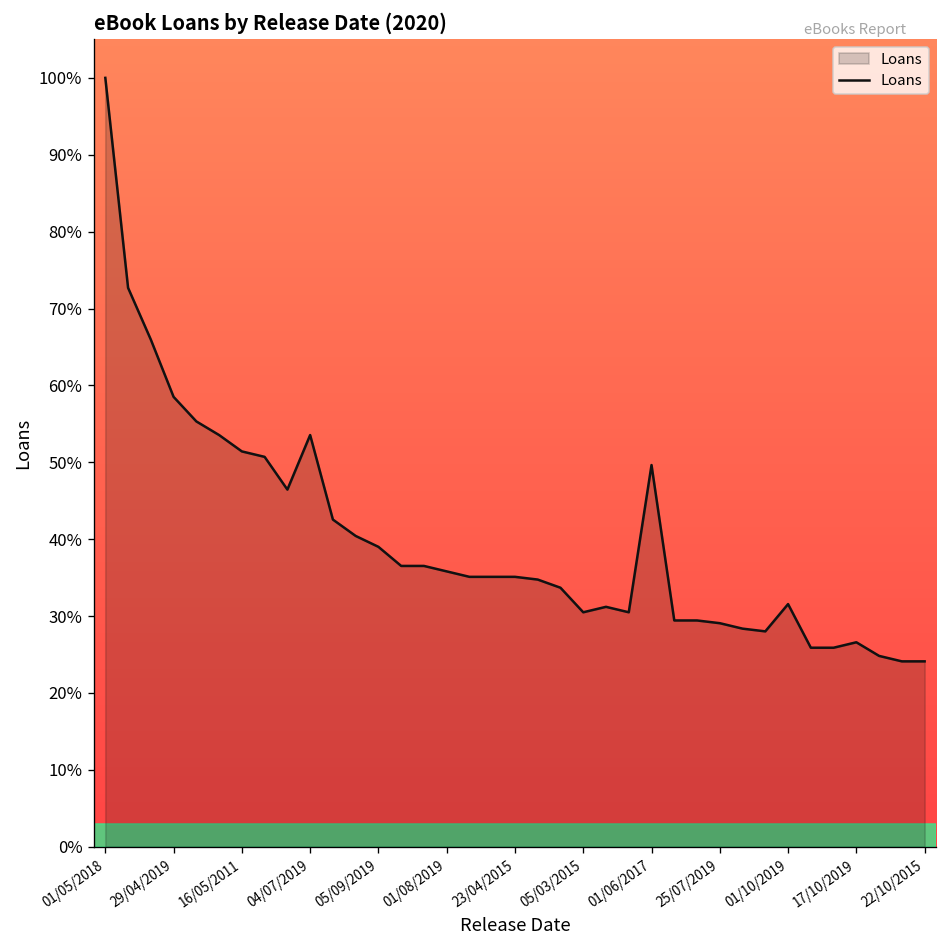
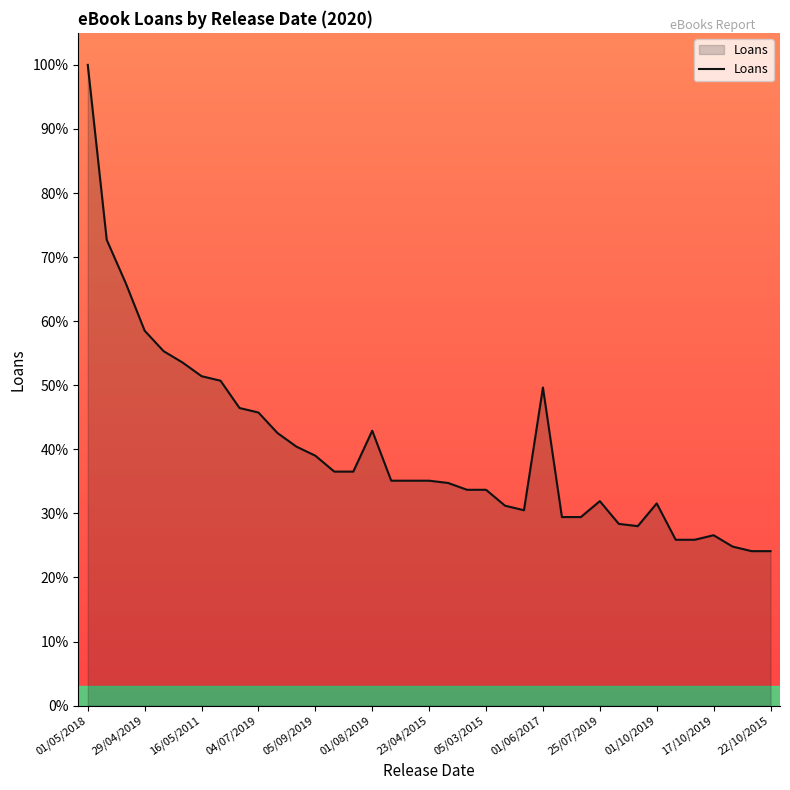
  {
    "01/05/2018": "100%",
    "29/04/2019": "59%",
    "16/05/2011": "51%",
-   "04/07/2019": "54%",
-   "01/08/2019": "36%",
+   "04/07/2019": "46%",
+   "01/08/2019": "43%",
    "23/04/2015": "35%",
-   "05/03/2015": "30%",
+   "05/03/2015": "34%",
    "01/06/2017": "50%",
-   "25/07/2019": "29%",
+   "25/07/2019": "32%",
    "01/10/2019": "32%",
    "17/10/2019": "27%",
    "22/10/2015": "24%"
  }
